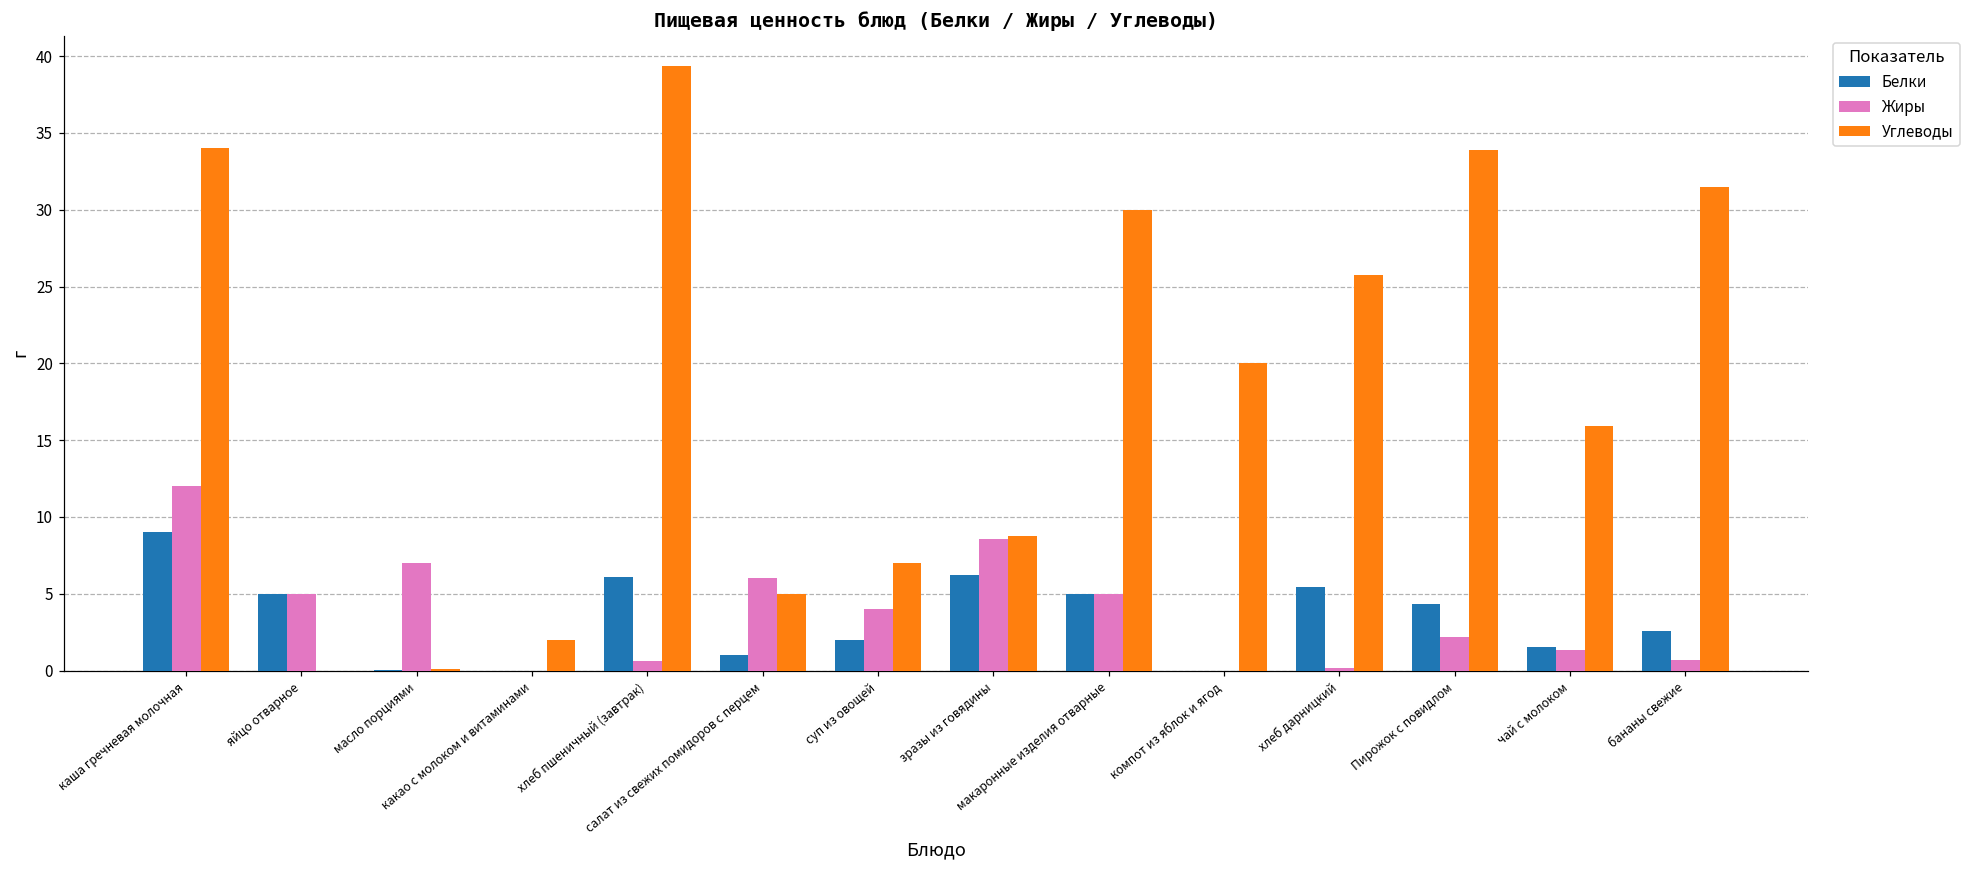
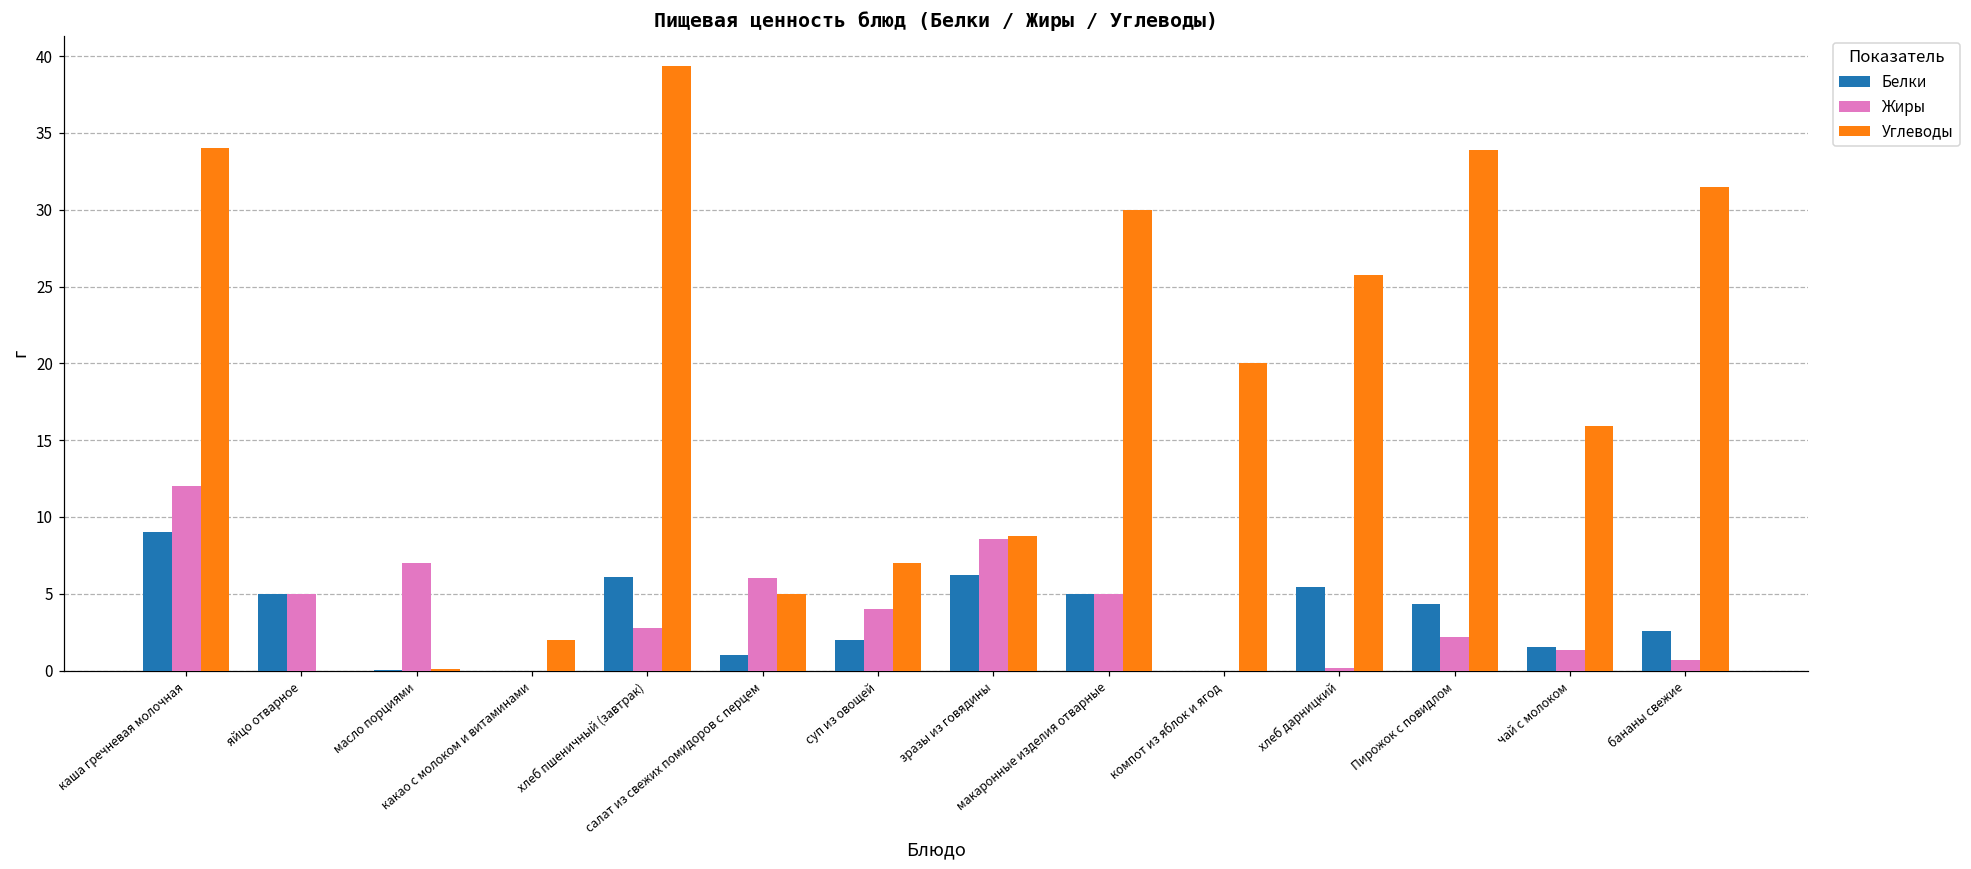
  {
    "Белки": {
      "каша гречневая молочная": 9.0,
      "яйцо отварное": 5.0,
      "какао с молоком и витаминами": 0.0,
      "хлеб пшеничный (завтрак)": 6.1,
      "салат из свежих помидоров с перцем": 1.0,
      "суп из овощей": 2.0,
      "зразы из говядины": 6.2,
      "макаронные изделия отварные": 5.0,
      "компот из яблок и ягод": 0.0,
      "хлеб дарницкий": 5.4,
      "Пирожок с повидлом": 4.3,
      "чай с молоком": 1.5,
      "бананы свежие": 2.6
    },
    "Жиры": {
      "каша гречневая молочная": 12.0,
      "яйцо отварное": 5.0,
      "масло порциями": 7.0,
      "какао с молоком и витаминами": 0.0,
-     "хлеб пшеничный (завтрак)": 0.6,
+     "хлеб пшеничный (завтрак)": 2.8,
      "салат из свежих помидоров с перцем": 6.0,
      "суп из овощей": 4.0,
      "зразы из говядины": 8.6,
      "макаронные изделия отварные": 5.0,
      "компот из яблок и ягод": 0.0,
      "хлеб дарницкий": 0.2,
      "Пирожок с повидлом": 2.2,
      "чай с молоком": 1.4,
      "бананы свежие": 0.7
    },
    "Углеводы": {
      "каша гречневая молочная": 34.0,
      "яйцо отварное": 0.0,
      "какао с молоком и витаминами": 2.0,
      "хлеб пшеничный (завтрак)": 39.4,
      "салат из свежих помидоров с перцем": 5.0,
      "суп из овощей": 7.0,
      "зразы из говядины": 8.8,
      "макаронные изделия отварные": 30.0,
      "компот из яблок и ягод": 20.0,
      "хлеб дарницкий": 25.8,
      "Пирожок с повидлом": 33.9,
      "чай с молоком": 15.9,
      "бананы свежие": 31.5
    }
  }
